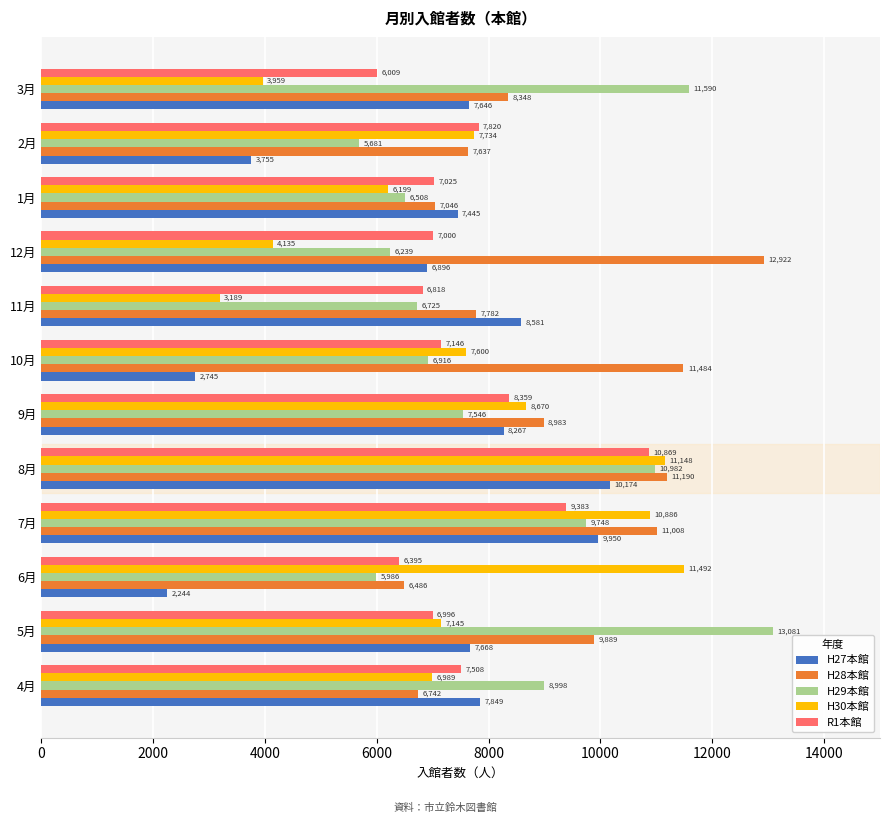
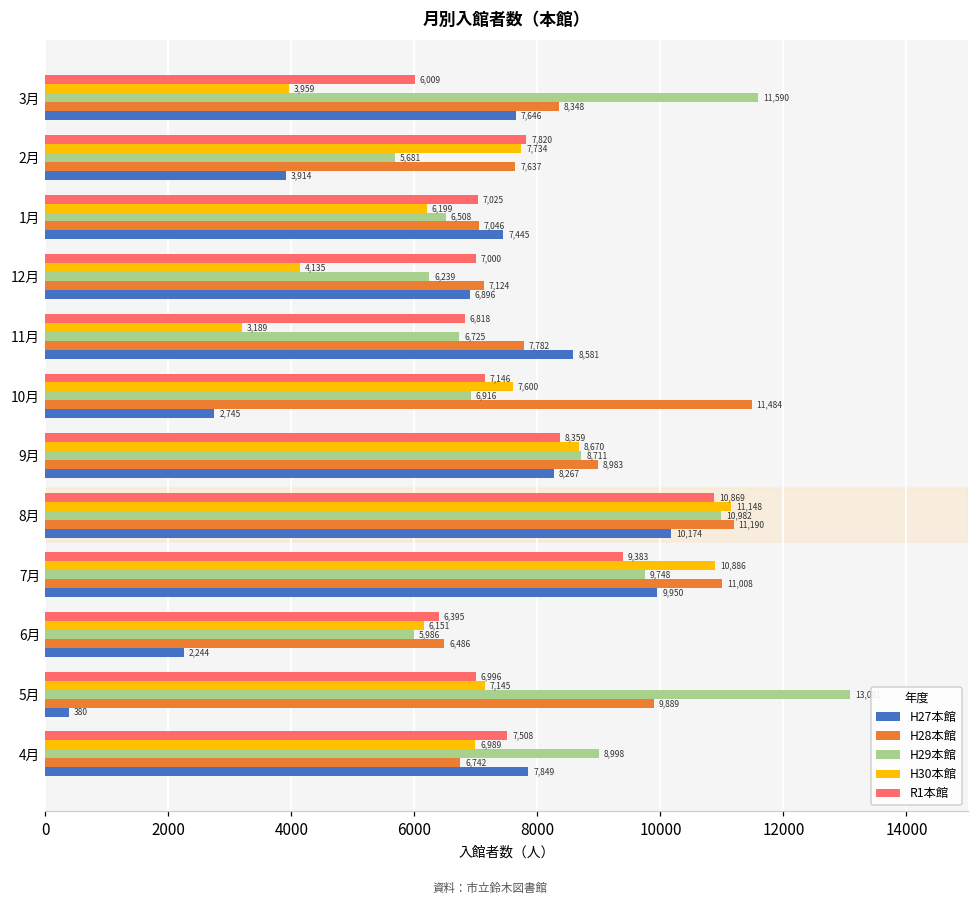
  {
    "H27本館": {
      "3月": "7,646",
-     "2月": "3,755",
+     "2月": "3,914",
      "1月": "7,445",
      "12月": "6,896",
      "11月": "8,581",
      "10月": "2,745",
      "9月": "8,267",
      "8月": "10,174",
      "7月": "9,950",
      "6月": "2,244",
-     "5月": "7,668",
+     "5月": "380",
      "4月": "7,849"
    },
    "H28本館": {
      "3月": "8,348",
      "2月": "7,637",
      "1月": "7,046",
-     "12月": "12,922",
+     "12月": "7,124",
      "11月": "7,782",
      "10月": "11,484",
      "9月": "8,983",
      "8月": "11,190",
      "7月": "11,008",
      "6月": "6,486",
      "5月": "9,889",
      "4月": "6,742"
    },
    "H29本館": {
      "3月": "11,590",
      "2月": "5,681",
      "1月": "6,508",
      "12月": "6,239",
      "11月": "6,725",
      "10月": "6,916",
-     "9月": "7,546",
+     "9月": "8,711",
      "8月": "10,982",
      "7月": "9,748",
      "6月": "5,986",
      "4月": "8,998"
    },
    "H30本館": {
      "3月": "3,959",
      "2月": "7,734",
      "1月": "6,199",
      "12月": "4,135",
      "11月": "3,189",
      "10月": "7,600",
      "9月": "8,670",
      "8月": "11,148",
      "7月": "10,886",
-     "6月": "11,492",
+     "6月": "6,151",
      "5月": "7,145",
      "4月": "6,989"
    },
    "R1本館": {
      "3月": "6,009",
      "2月": "7,820",
      "1月": "7,025",
      "12月": "7,000",
      "11月": "6,818",
      "10月": "7,146",
      "9月": "8,359",
      "8月": "10,869",
      "7月": "9,383",
      "6月": "6,395",
      "5月": "6,996",
      "4月": "7,508"
    }
  }
